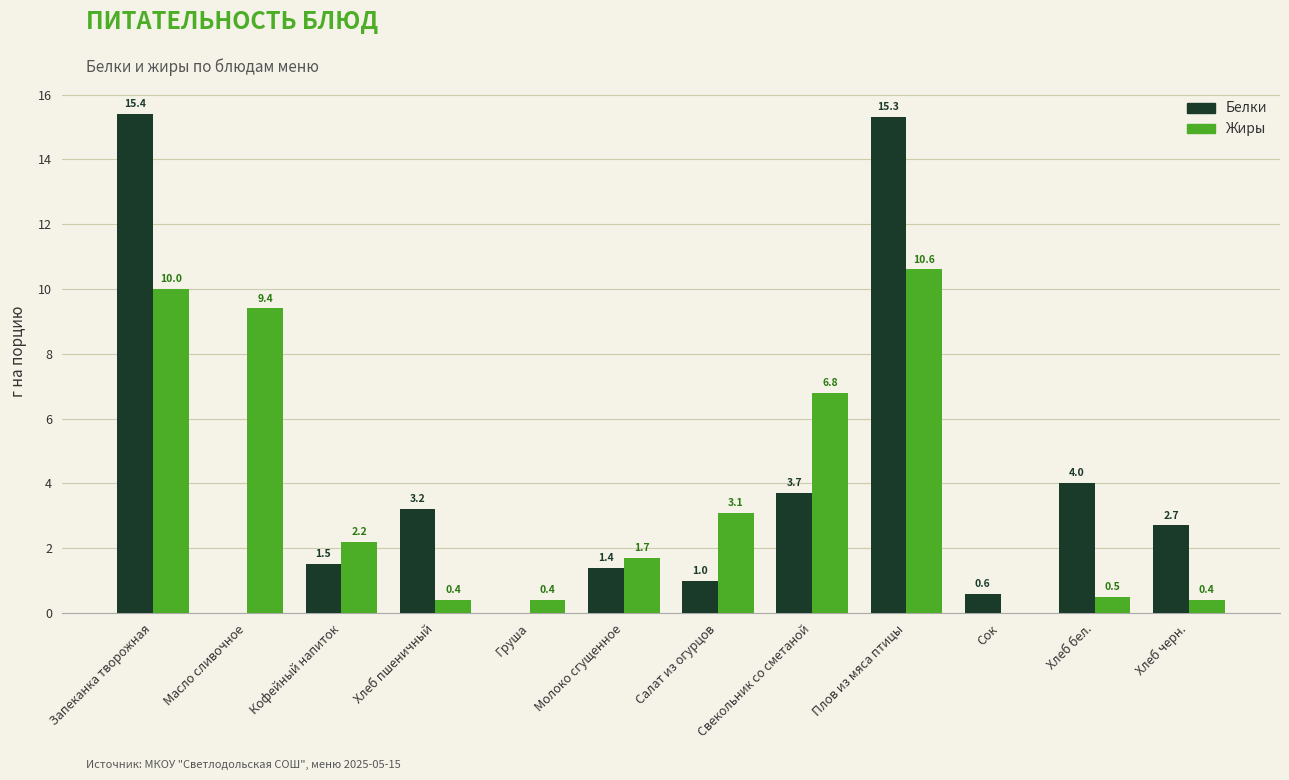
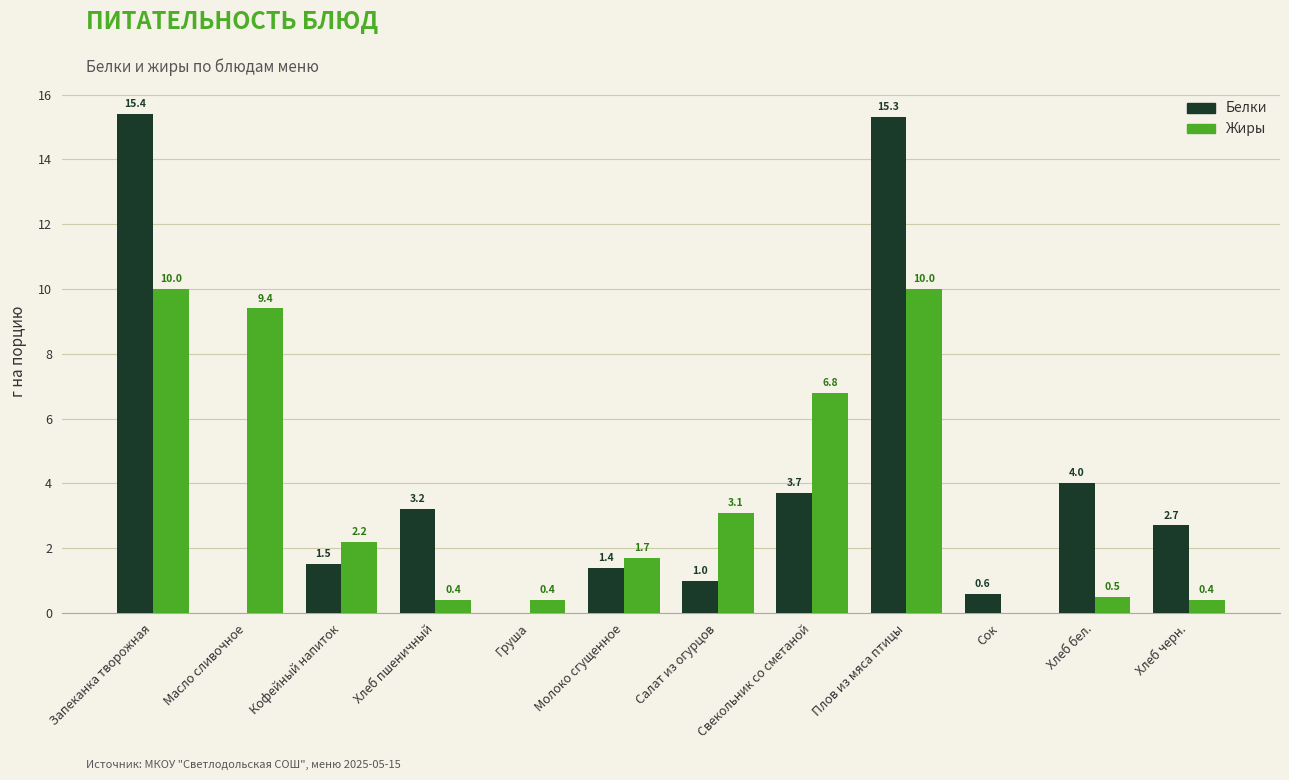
  {
    "Белки": {
      "Запеканка творожная": 15.4,
      "Кофейный напиток": 1.5,
      "Хлеб пшеничный": 3.2,
      "Молоко сгущенное": 1.4,
      "Салат из огурцов": 1.0,
      "Свекольник со сметаной": 3.7,
      "Плов из мяса птицы": 15.3,
      "Сок": 0.6,
      "Хлеб бел.": 4.0,
      "Хлеб черн.": 2.7
    },
    "Жиры": {
      "Запеканка творожная": 10.0,
      "Масло сливочное": 9.4,
      "Кофейный напиток": 2.2,
      "Хлеб пшеничный": 0.4,
      "Груша": 0.4,
      "Молоко сгущенное": 1.7,
      "Салат из огурцов": 3.1,
      "Свекольник со сметаной": 6.8,
-     "Плов из мяса птицы": 10.6,
+     "Плов из мяса птицы": 10.0,
      "Хлеб бел.": 0.5,
      "Хлеб черн.": 0.4
    }
  }
